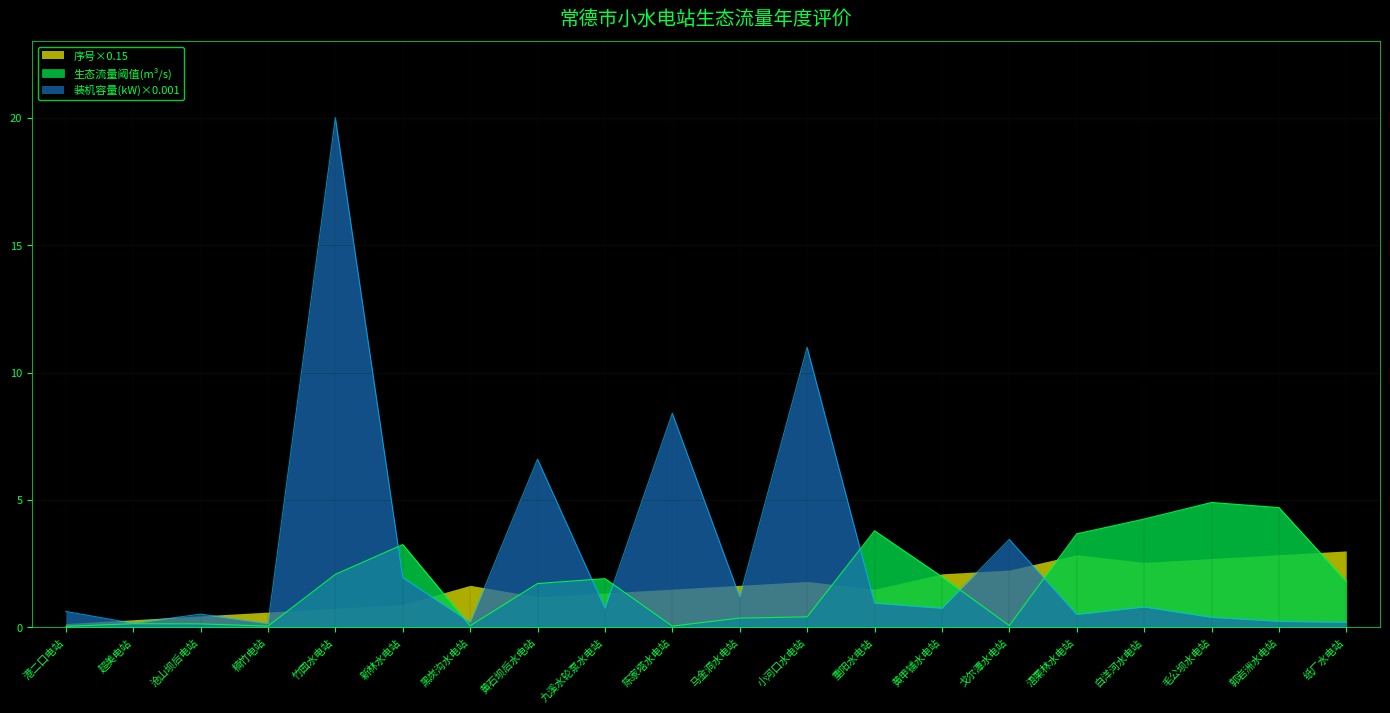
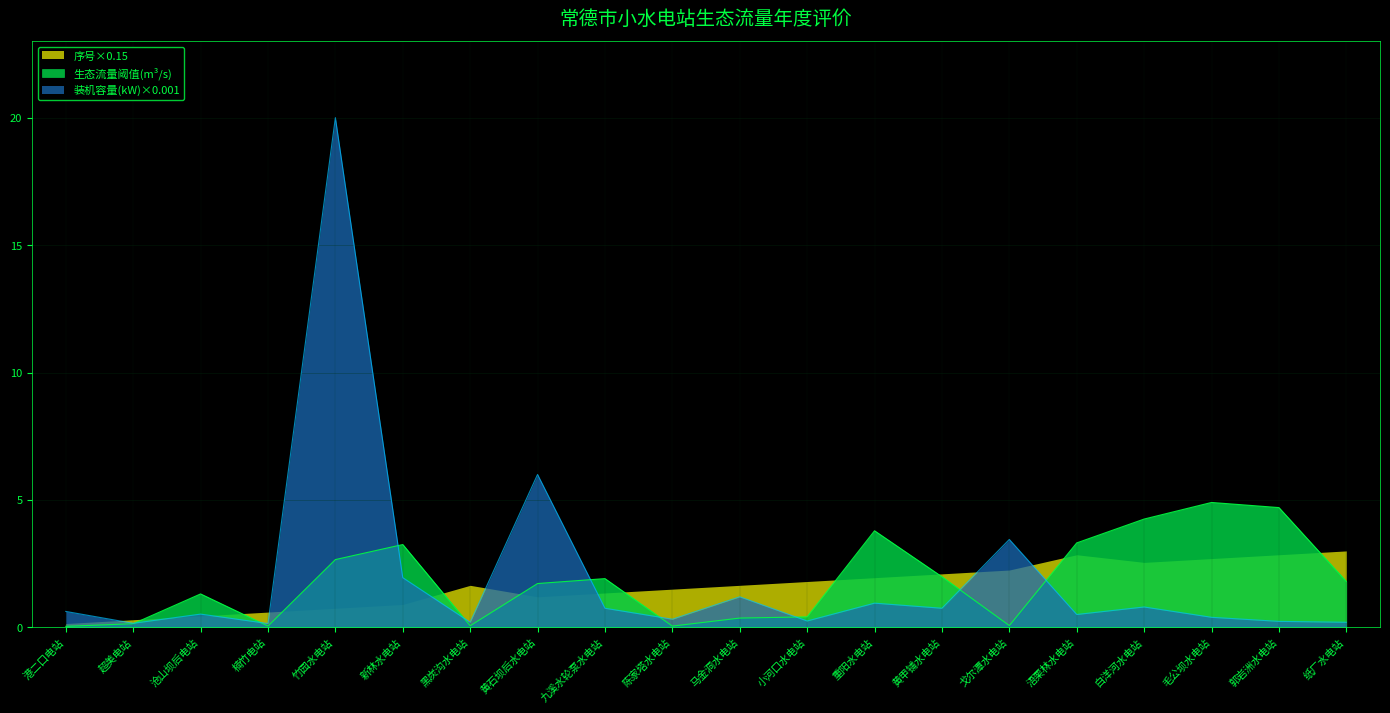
  {
    "生态流量阈值(m³/s)": {
      "港二口电站": 0.0,
-     "沧山坝后电站": 0.1,
+     "沧山坝后电站": 1.3,
      "楠竹电站": 0.1,
-     "竹园水电站": 2.1,
+     "竹园水电站": 2.7,
      "新林水电站": 3.3,
      "黑炭沟水电站": 0.1,
      "黄石坝后水电站": 1.7,
      "九溪水轮泵水电站": 1.9,
      "陈家塔水电站": 0.1,
      "马金洞水电站": 0.4,
      "小河口水电站": 0.4,
      "重阳水电站": 3.8,
      "黄甲铺水电站": 2.0,
      "戈尔潭水电站": 0.1,
-     "浯栗林水电站": 3.7,
+     "浯栗林水电站": 3.3,
      "白洋河水电站": 4.3,
      "毛公坝水电站": 4.9,
      "郭岩洲水电站": 4.7,
      "纸厂水电站": 1.8
    },
    "序号×0.15": {
      "港二口电站": 0.2,
      "超美电站": 0.3,
      "楠竹电站": 0.6,
      "竹园水电站": 0.8,
      "新林水电站": 0.9,
      "黑炭沟水电站": 1.7,
      "黄石坝后水电站": 1.2,
      "九溪水轮泵水电站": 1.3,
      "陈家塔水电站": 1.5,
      "马金洞水电站": 1.7,
      "小河口水电站": 1.8,
-     "重阳水电站": 1.5,
+     "重阳水电站": 2.0,
      "黄甲铺水电站": 2.1,
      "戈尔潭水电站": 2.3,
      "浯栗林水电站": 2.9,
      "白洋河水电站": 2.6,
      "毛公坝水电站": 2.7,
      "郭岩洲水电站": 2.9,
      "纸厂水电站": 3.0
    },
    "装机容量(kW)×0.001": {
      "港二口电站": 0.6,
      "楠竹电站": 0.2,
      "竹园水电站": 20.0,
      "新林水电站": 2.0,
      "黑炭沟水电站": 0.2,
-     "黄石坝后水电站": 6.6,
+     "黄石坝后水电站": 6.0,
      "九溪水轮泵水电站": 0.8,
-     "陈家塔水电站": 8.4,
+     "陈家塔水电站": 0.3,
      "马金洞水电站": 1.2,
-     "小河口水电站": 11.0,
+     "小河口水电站": 0.3,
      "重阳水电站": 1.0,
      "黄甲铺水电站": 0.8,
      "戈尔潭水电站": 3.5,
      "浯栗林水电站": 0.5,
      "白洋河水电站": 0.8,
      "毛公坝水电站": 0.4,
      "郭岩洲水电站": 0.2,
      "纸厂水电站": 0.2
    }
  }
